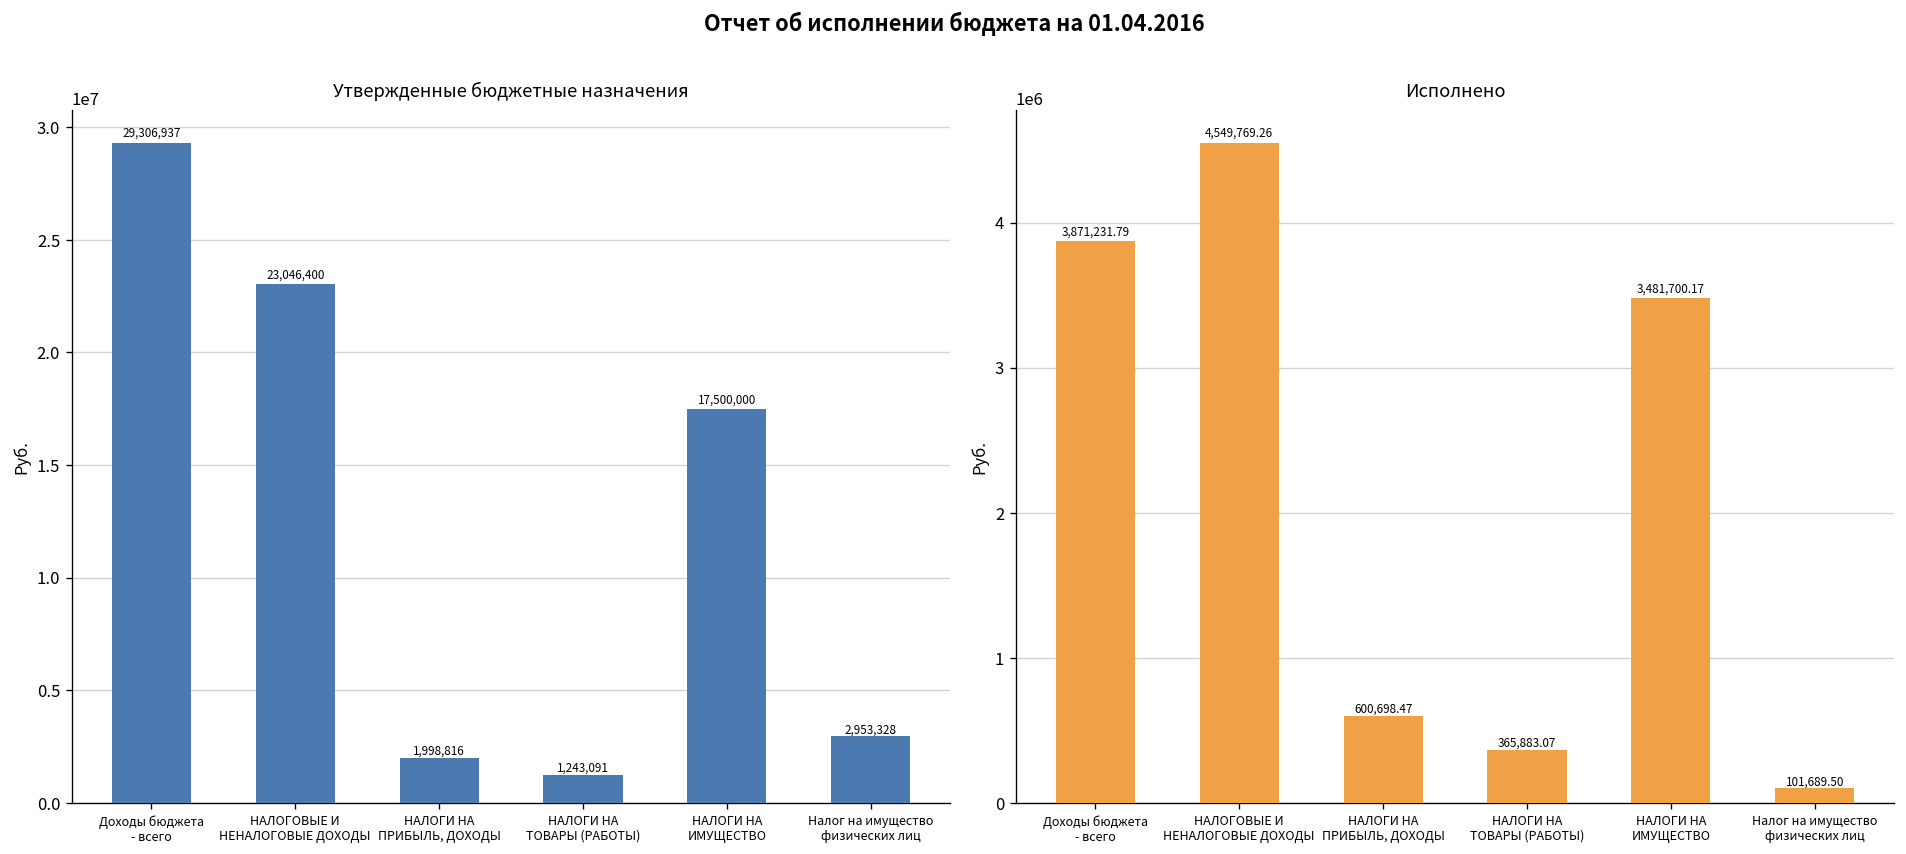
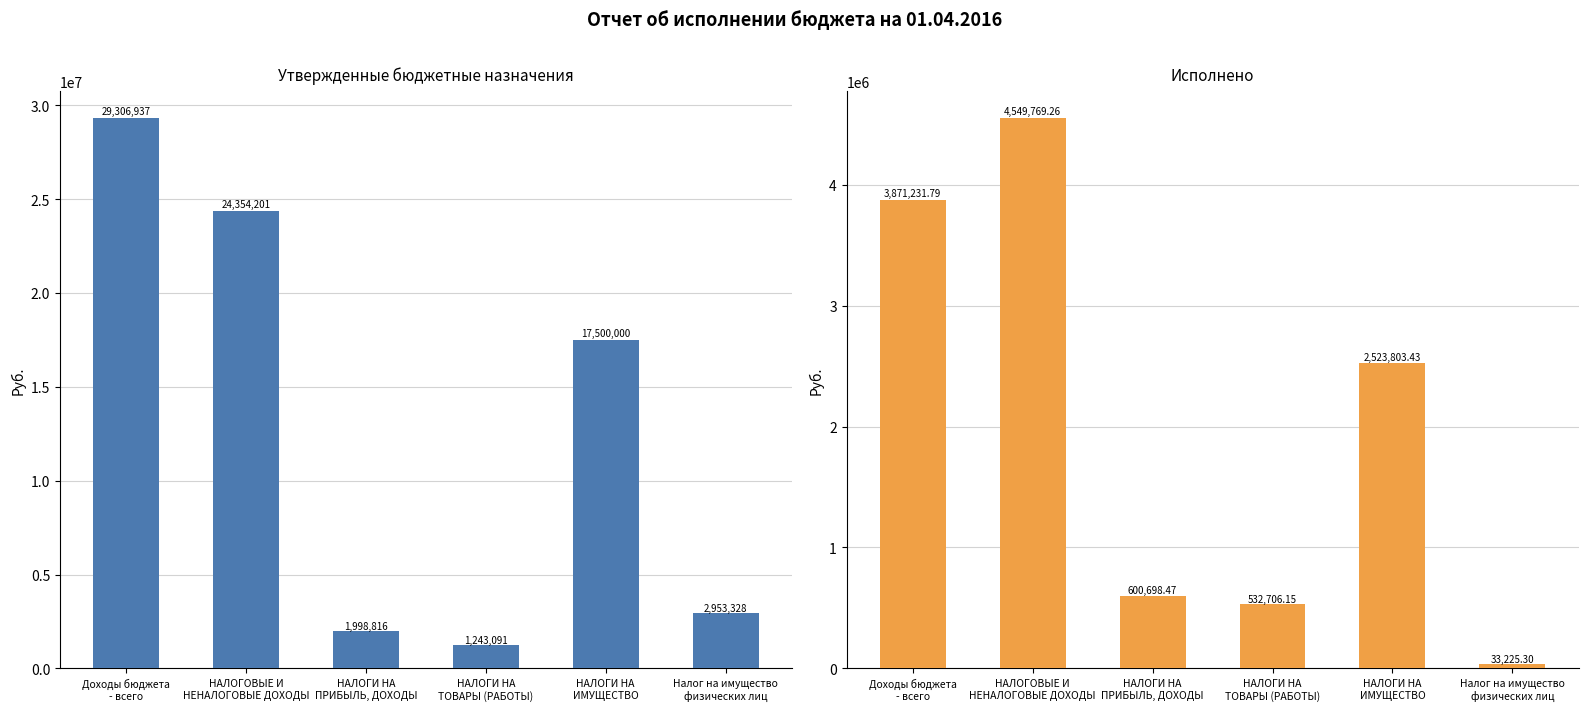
  {
    "Утвержденные бюджетные назначения": {
      "Доходы бюджета - всего": "29,306,937",
-     "НАЛОГОВЫЕ И НЕНАЛОГОВЫЕ ДОХОДЫ": "23,046,400",
+     "НАЛОГОВЫЕ И НЕНАЛОГОВЫЕ ДОХОДЫ": "24,354,201",
      "НАЛОГИ НА ПРИБЫЛЬ, ДОХОДЫ": "1,998,816",
      "НАЛОГИ НА ТОВАРЫ (РАБОТЫ)": "1,243,091",
      "НАЛОГИ НА ИМУЩЕСТВО": "17,500,000",
      "Налог на имущество физических лиц": "2,953,328"
    },
    "Исполнено": {
      "Доходы бюджета - всего": "3,871,231.79",
      "НАЛОГОВЫЕ И НЕНАЛОГОВЫЕ ДОХОДЫ": "4,549,769.26",
      "НАЛОГИ НА ПРИБЫЛЬ, ДОХОДЫ": "600,698.47",
-     "НАЛОГИ НА ТОВАРЫ (РАБОТЫ)": "365,883.07",
-     "НАЛОГИ НА ИМУЩЕСТВО": "3,481,700.17",
-     "Налог на имущество физических лиц": "101,689.50"
+     "НАЛОГИ НА ТОВАРЫ (РАБОТЫ)": "532,706.15",
+     "НАЛОГИ НА ИМУЩЕСТВО": "2,523,803.43",
+     "Налог на имущество физических лиц": "33,225.30"
    }
  }
